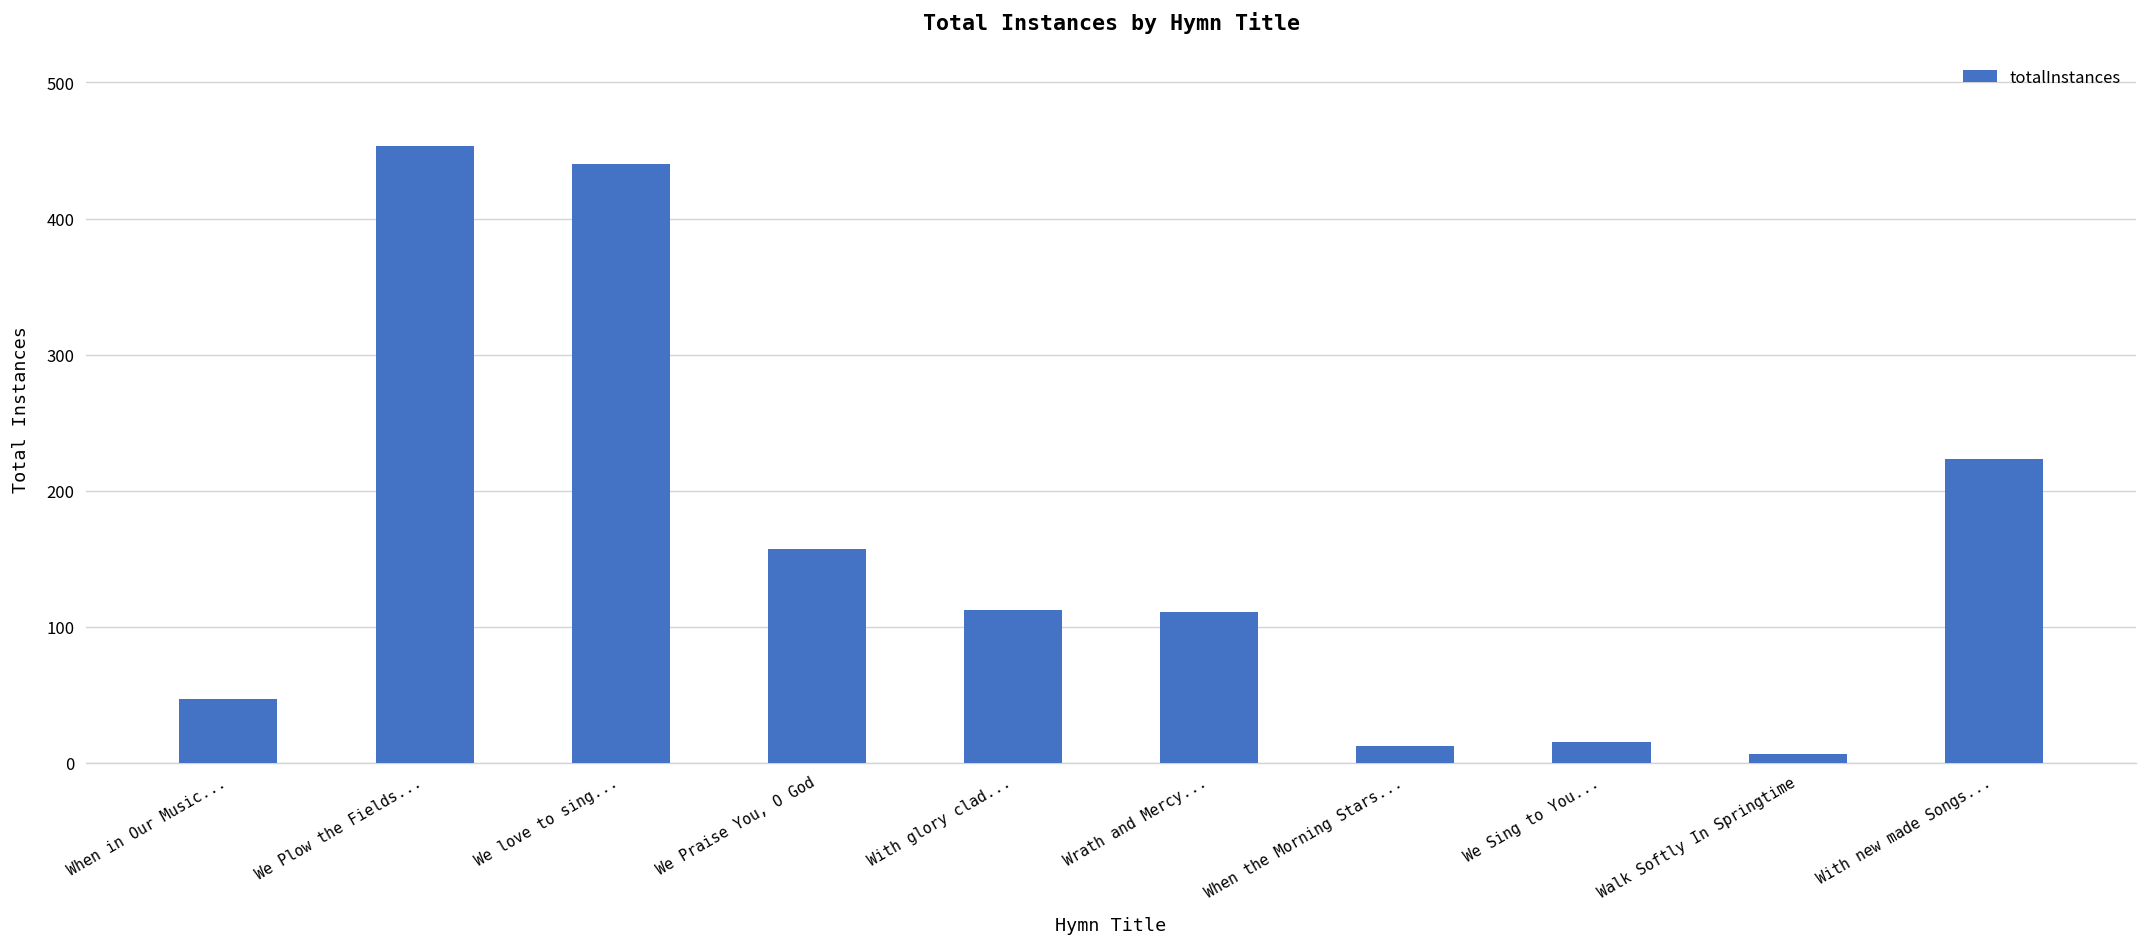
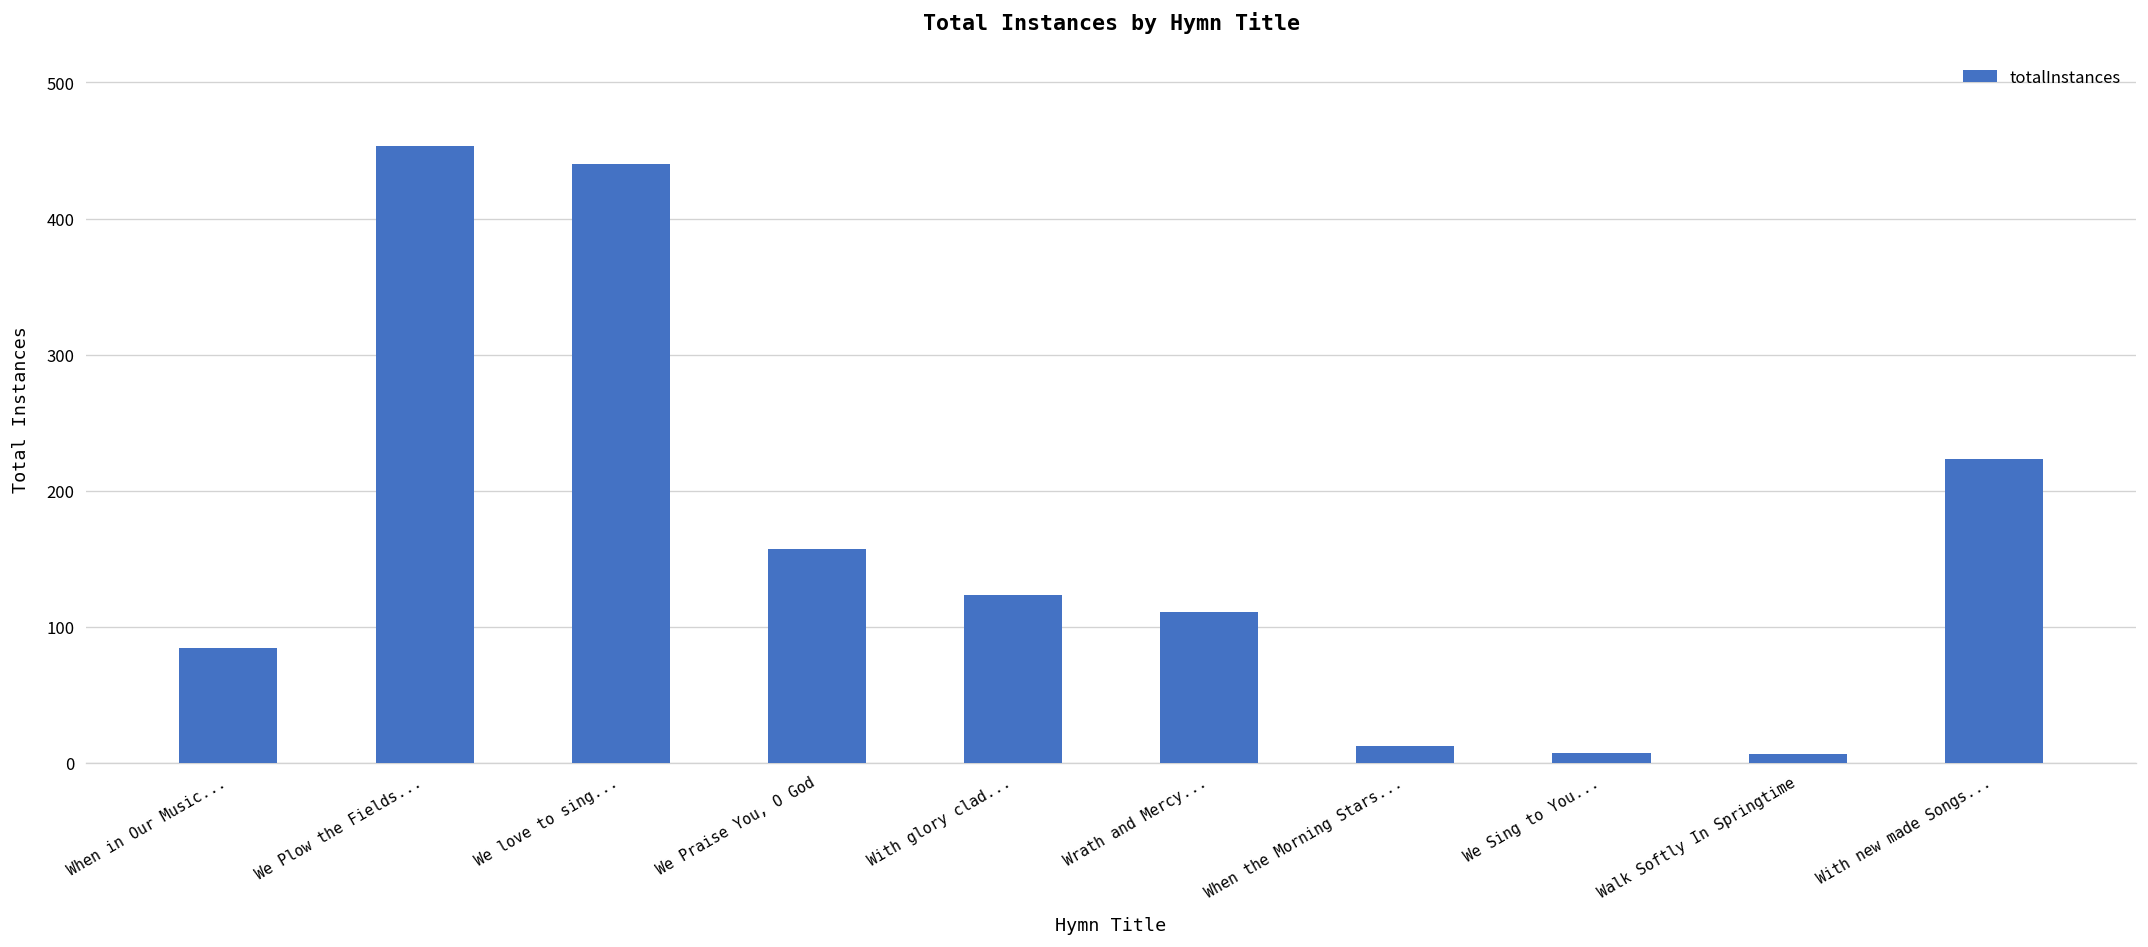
  {
-   "When in Our Music...": 47,
+   "When in Our Music...": 84,
    "We Plow the Fields...": 453,
    "We love to sing...": 440,
    "We Praise You, O God": 157,
-   "With glory clad...": 112,
+   "With glory clad...": 123,
    "Wrath and Mercy...": 111,
    "When the Morning Stars...": 12,
-   "We Sing to You...": 15,
+   "We Sing to You...": 7,
    "Walk Softly In Springtime": 6,
    "With new made Songs...": 223
  }
